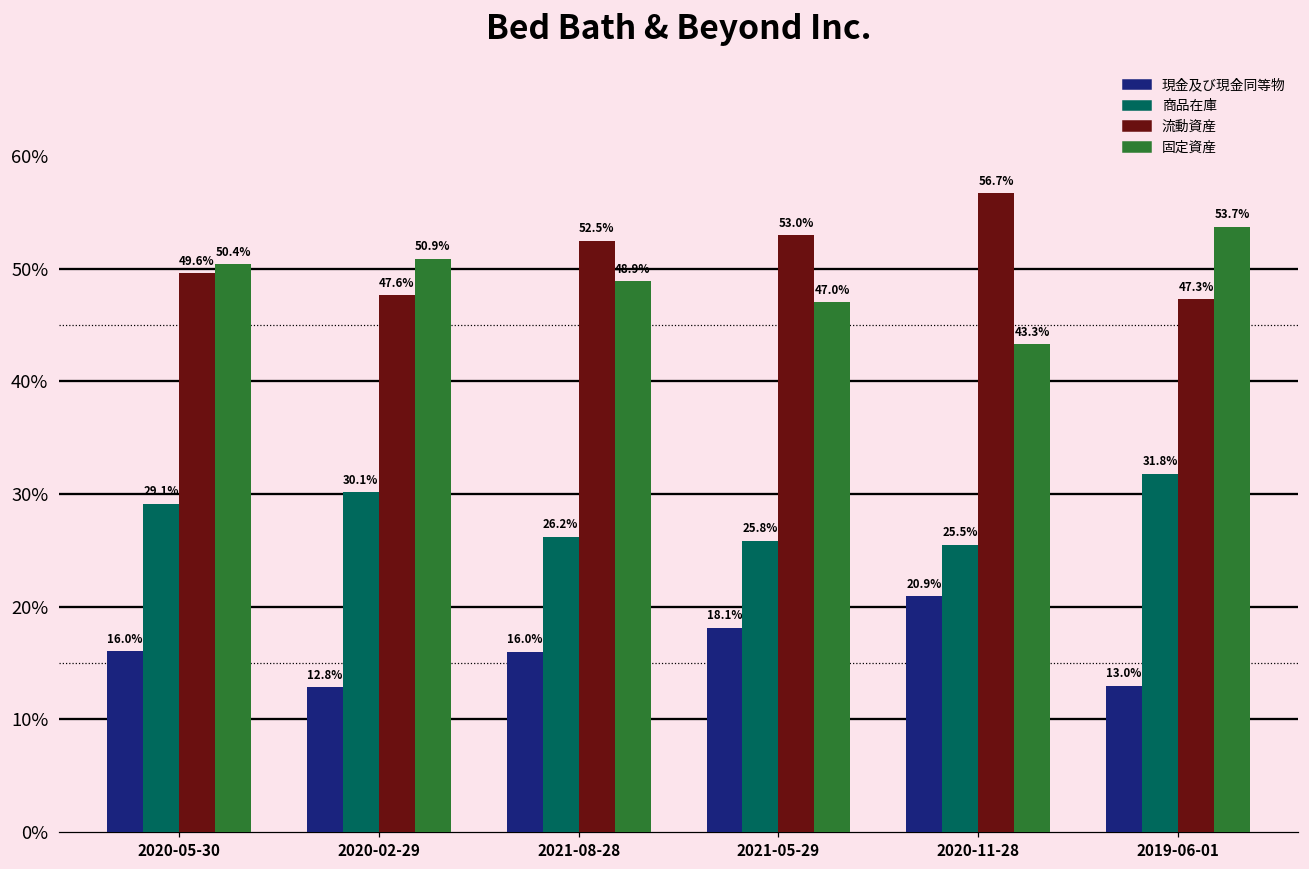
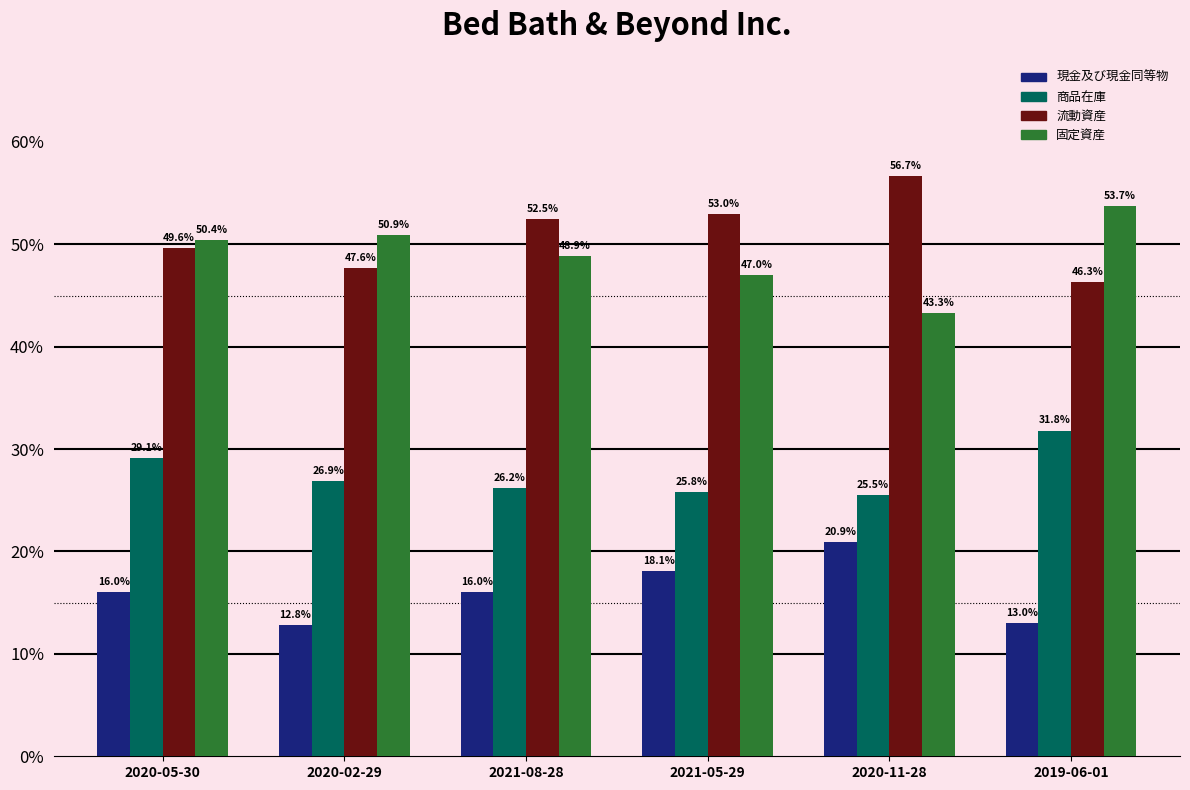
  {
    "現金及び現金同等物": {
      "2020-05-30": "16.0%",
      "2020-02-29": "12.8%",
      "2021-08-28": "16.0%",
      "2021-05-29": "18.1%",
      "2020-11-28": "20.9%",
      "2019-06-01": "13.0%"
    },
    "商品在庫": {
      "2020-05-30": "29.1%",
-     "2020-02-29": "30.1%",
+     "2020-02-29": "26.9%",
      "2021-08-28": "26.2%",
      "2021-05-29": "25.8%",
      "2020-11-28": "25.5%",
      "2019-06-01": "31.8%"
    },
    "流動資産": {
      "2020-05-30": "49.6%",
      "2020-02-29": "47.6%",
      "2021-08-28": "52.5%",
      "2021-05-29": "53.0%",
      "2020-11-28": "56.7%",
-     "2019-06-01": "47.3%"
+     "2019-06-01": "46.3%"
    },
    "固定資産": {
      "2020-05-30": "50.4%",
      "2020-02-29": "50.9%",
      "2021-08-28": "48.9%",
      "2021-05-29": "47.0%",
      "2020-11-28": "43.3%",
      "2019-06-01": "53.7%"
    }
  }
